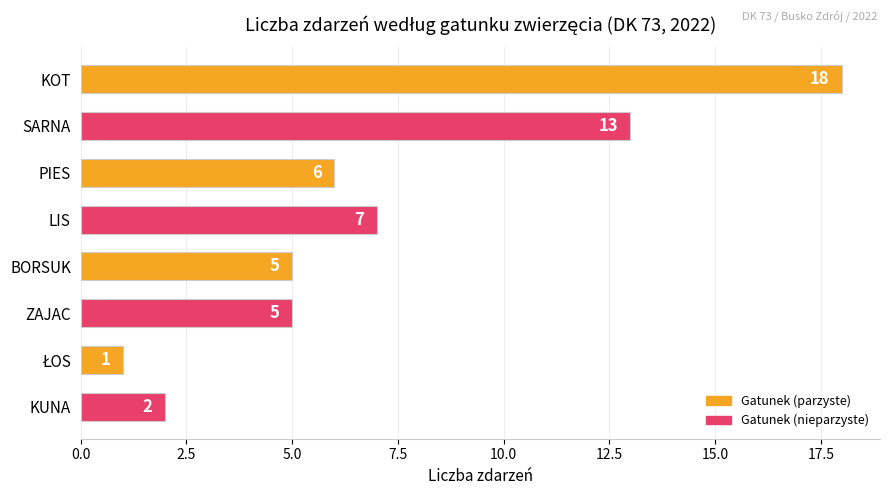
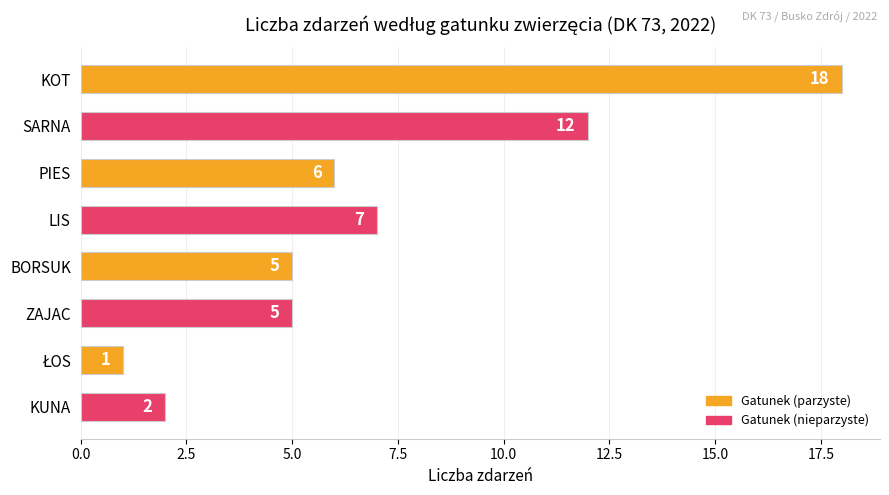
  {
    "KOT": 18,
-   "SARNA": 13,
+   "SARNA": 12,
    "PIES": 6,
    "LIS": 7,
    "BORSUK": 5,
    "ZAJAC": 5,
    "ŁOS": 1,
    "KUNA": 2
  }
